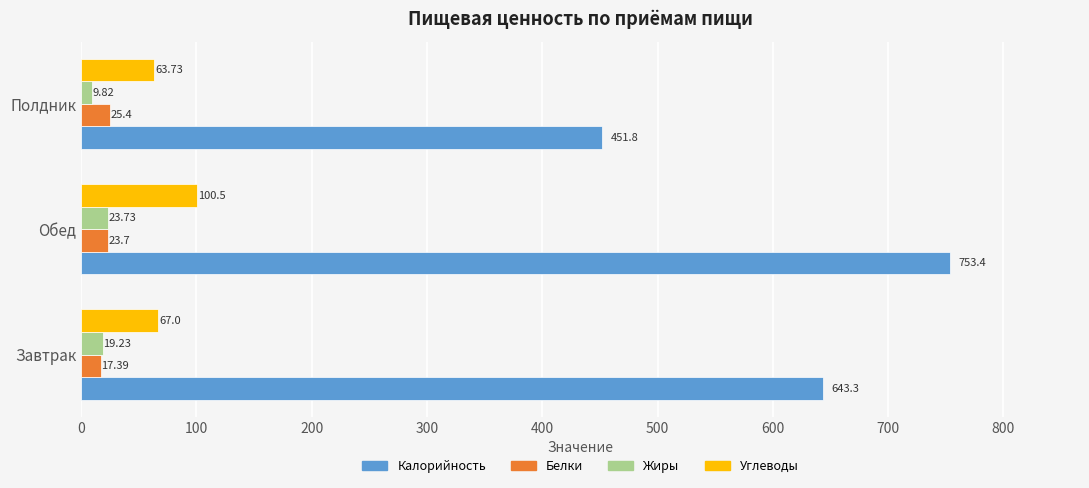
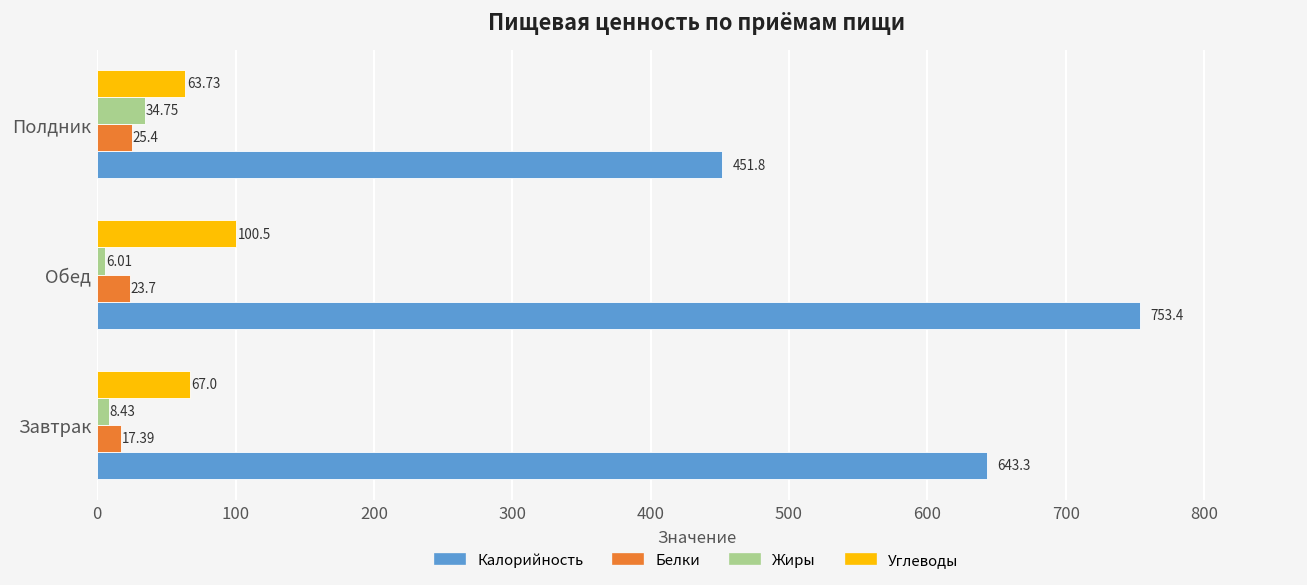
  {
    "Калорийность": {
      "Полдник": 451.8,
      "Обед": 753.4,
      "Завтрак": 643.3
    },
    "Белки": {
      "Полдник": 25.4,
      "Обед": 23.7,
      "Завтрак": 17.39
    },
    "Жиры": {
-     "Полдник": 9.82,
-     "Обед": 23.73,
-     "Завтрак": 19.23
+     "Полдник": 34.75,
+     "Обед": 6.01,
+     "Завтрак": 8.43
    },
    "Углеводы": {
      "Полдник": 63.73,
      "Обед": 100.5,
      "Завтрак": 67.0
    }
  }
